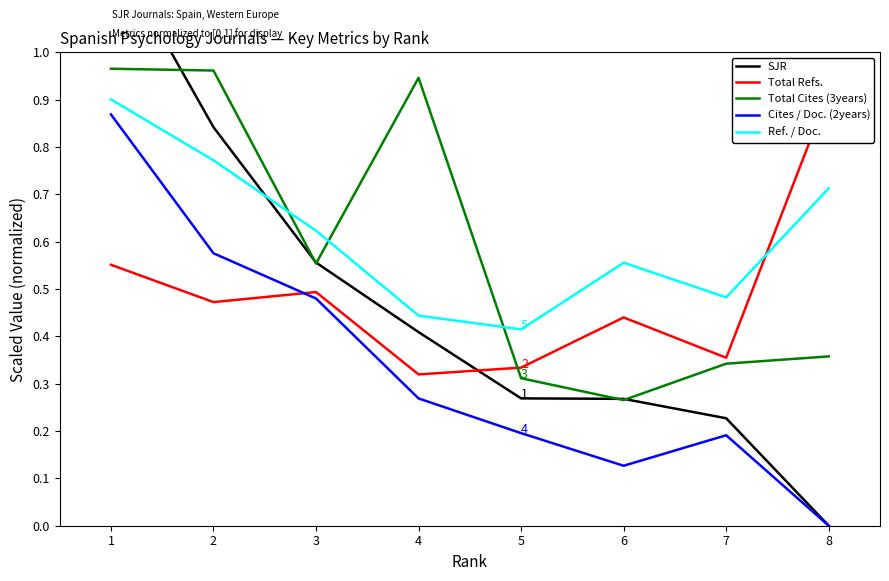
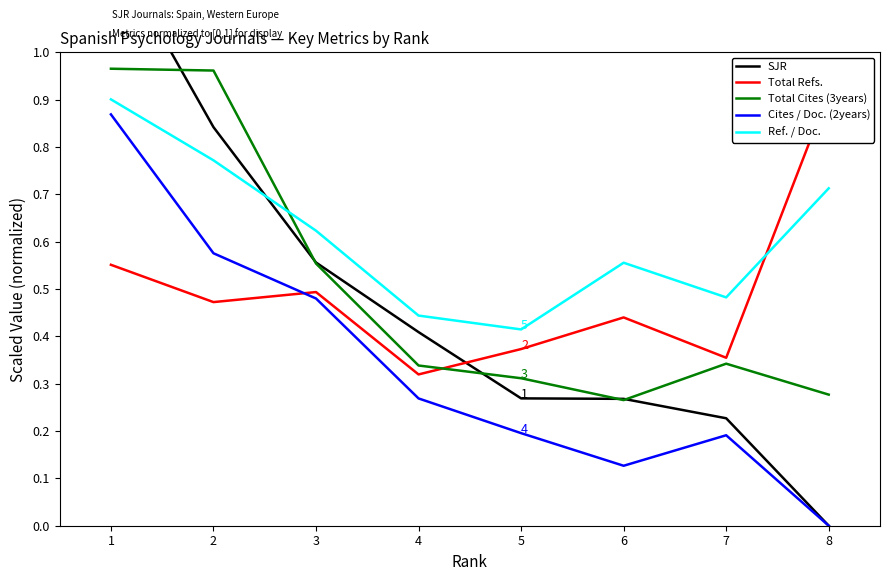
  {
    "SJR": {
      "2": 0.84,
      "4": 0.41,
      "7": 0.23
    },
    "Total Refs.": {
      "1": 0.55,
      "2": 0.47,
      "3": 0.49,
      "4": 0.32,
-     "5": 0.33,
+     "5": 0.37,
      "6": 0.44,
      "7": 0.35
    },
    "Total Cites (3years)": {
      "1": 0.97,
      "2": 0.96,
-     "4": 0.95,
+     "4": 0.34,
      "7": 0.34,
-     "8": 0.36
+     "8": 0.28
    },
    "Cites / Doc. (2years)": {
      "1": 0.87,
      "2": 0.58,
      "3": 0.48,
      "4": 0.27,
      "6": 0.13,
      "7": 0.19
    },
    "Ref. / Doc.": {
      "1": 0.90,
      "2": 0.77,
      "3": 0.62,
      "4": 0.44,
      "6": 0.56,
      "7": 0.48,
      "8": 0.71
    }
  }
